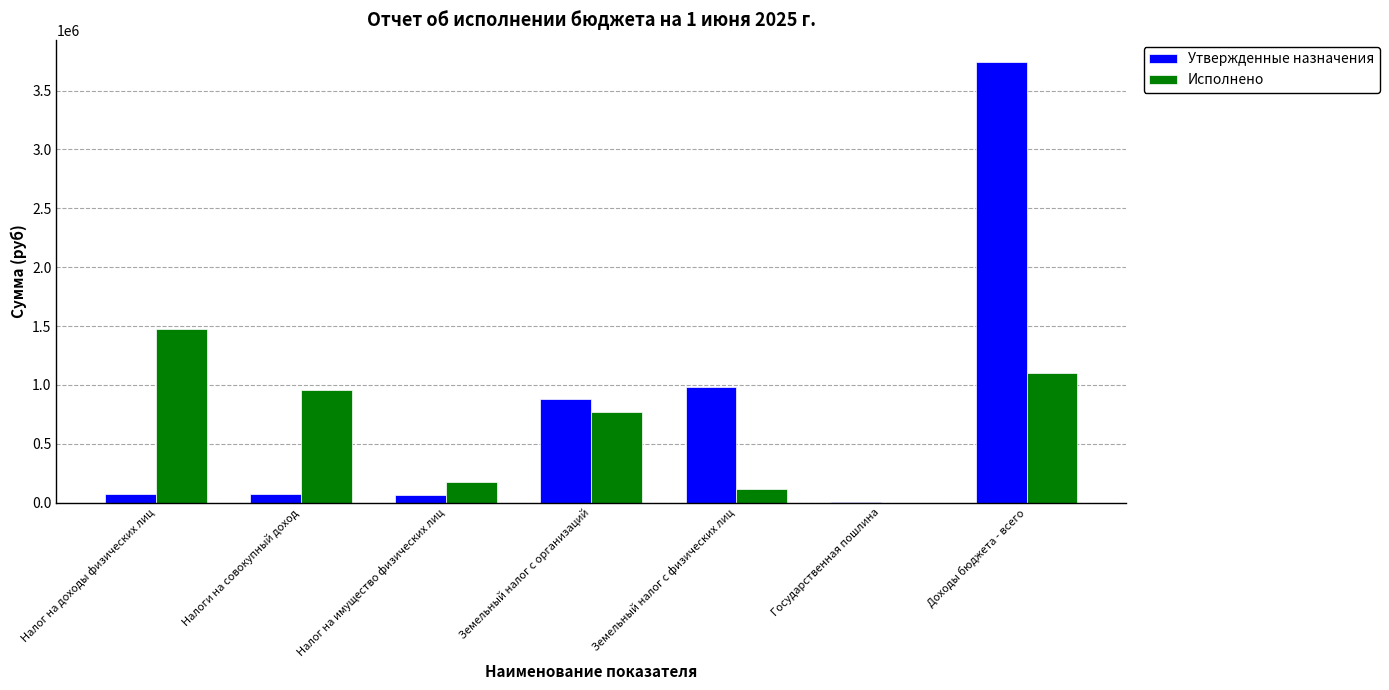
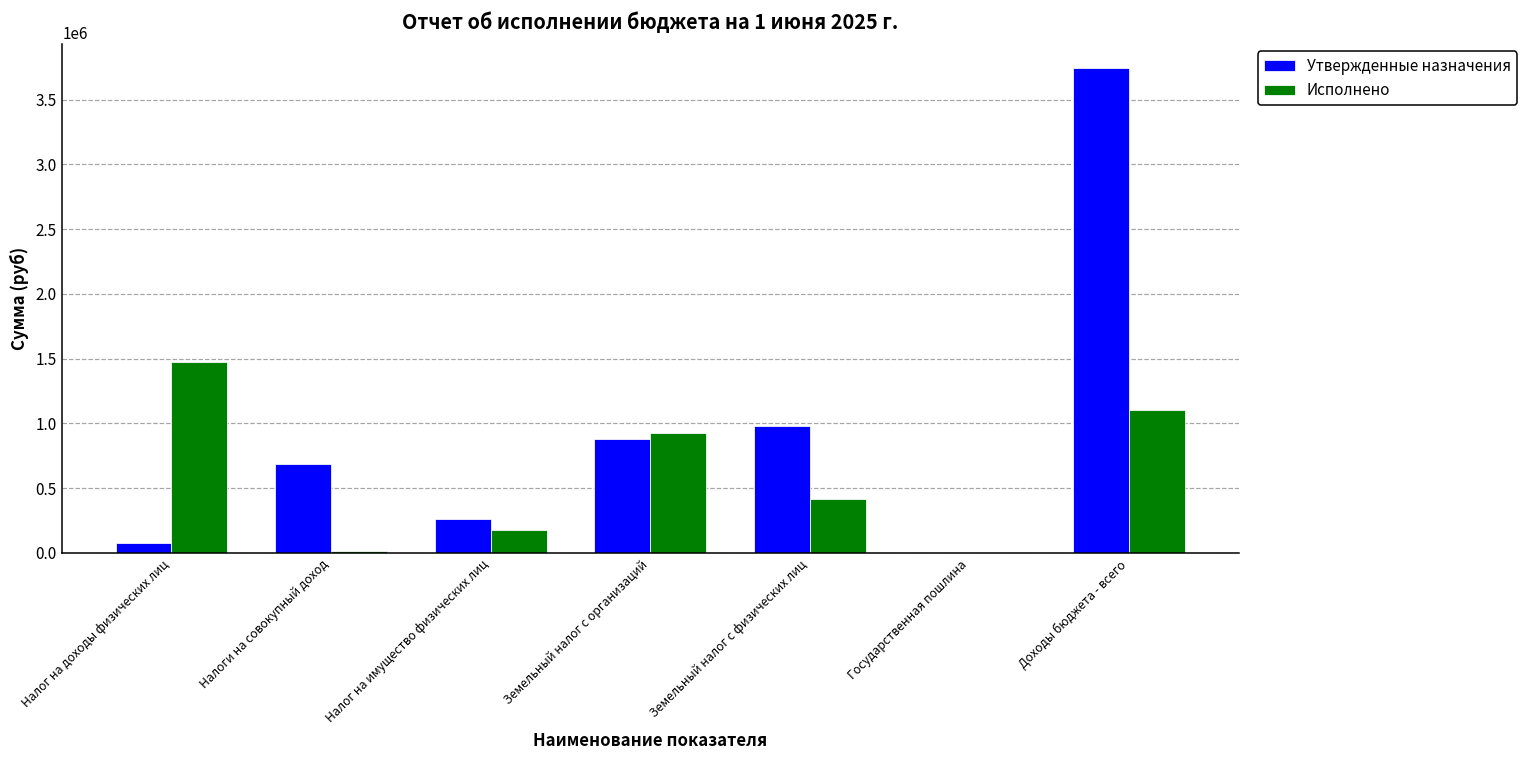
  {
    "Утвержденные назначения": {
      "Налог на доходы физических лиц": 80000,
-     "Налоги на совокупный доход": 70000,
-     "Налог на имущество физических лиц": 60000,
+     "Налоги на совокупный доход": 690000,
+     "Налог на имущество физических лиц": 260000,
      "Земельный налог с организаций": 880000,
      "Земельный налог с физических лиц": 980000,
      "Доходы бюджета - всего": 3740000
    },
    "Исполнено": {
      "Налог на доходы физических лиц": 1470000,
-     "Налоги на совокупный доход": 960000,
+     "Налоги на совокупный доход": 10000,
      "Налог на имущество физических лиц": 180000,
-     "Земельный налог с организаций": 770000,
-     "Земельный налог с физических лиц": 120000,
+     "Земельный налог с организаций": 920000,
+     "Земельный налог с физических лиц": 420000,
      "Доходы бюджета - всего": 1100000
    }
  }
